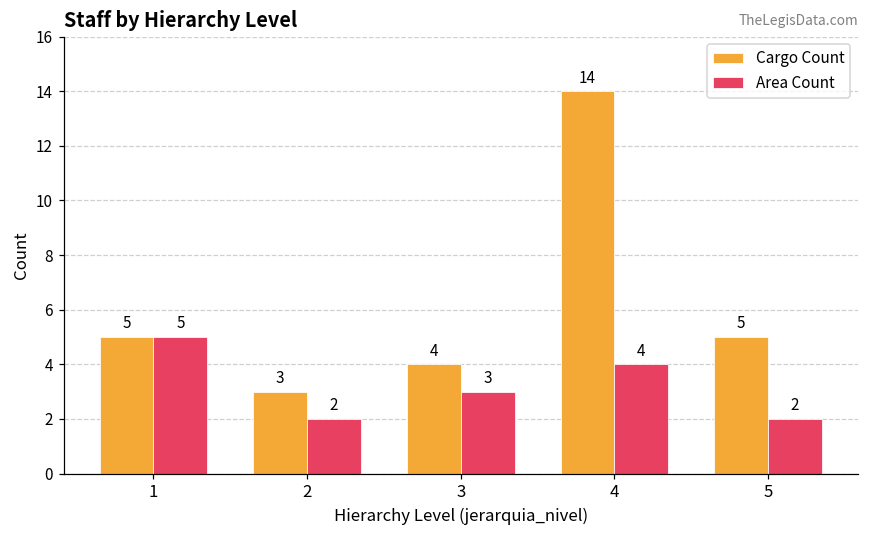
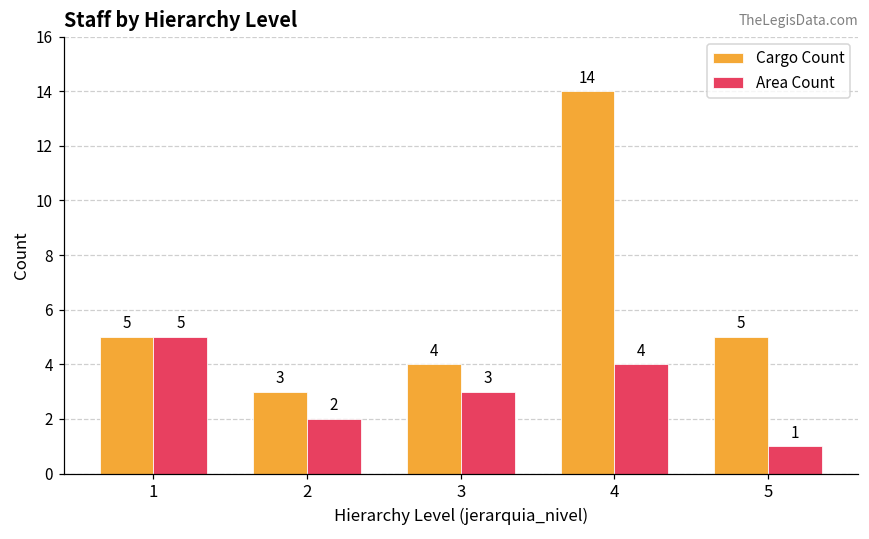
  {
    "Cargo Count": {
      "1": 5,
      "2": 3,
      "3": 4,
      "4": 14,
      "5": 5
    },
    "Area Count": {
      "1": 5,
      "2": 2,
      "3": 3,
      "4": 4,
-     "5": 2
+     "5": 1
    }
  }
